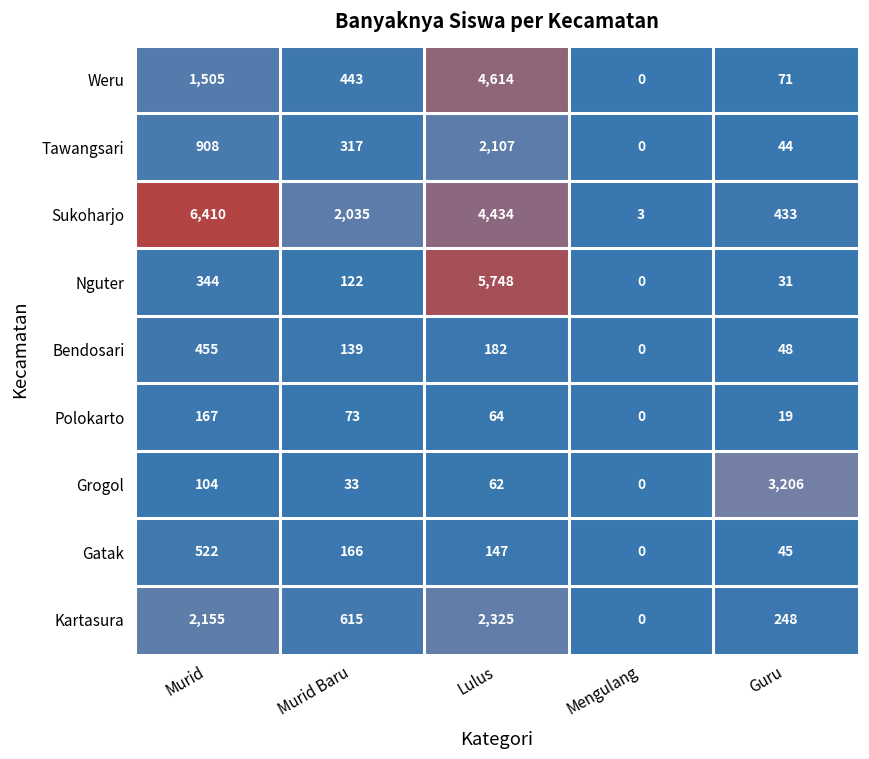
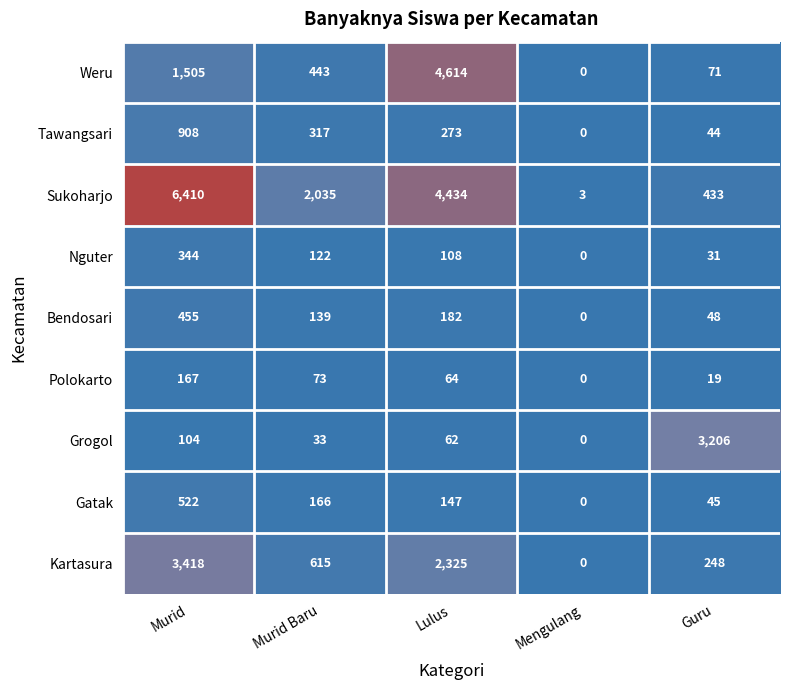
  {
    "Weru": {
      "Murid": "1,505",
      "Murid Baru": "443",
      "Lulus": "4,614",
      "Mengulang": "0",
      "Guru": "71"
    },
    "Tawangsari": {
      "Murid": "908",
      "Murid Baru": "317",
-     "Lulus": "2,107",
+     "Lulus": "273",
      "Mengulang": "0",
      "Guru": "44"
    },
    "Sukoharjo": {
      "Murid": "6,410",
      "Murid Baru": "2,035",
      "Lulus": "4,434",
      "Mengulang": "3",
      "Guru": "433"
    },
    "Nguter": {
      "Murid": "344",
      "Murid Baru": "122",
-     "Lulus": "5,748",
+     "Lulus": "108",
      "Mengulang": "0",
      "Guru": "31"
    },
    "Bendosari": {
      "Murid": "455",
      "Murid Baru": "139",
      "Lulus": "182",
      "Mengulang": "0",
      "Guru": "48"
    },
    "Polokarto": {
      "Murid": "167",
      "Murid Baru": "73",
      "Lulus": "64",
      "Mengulang": "0",
      "Guru": "19"
    },
    "Grogol": {
      "Murid": "104",
      "Murid Baru": "33",
      "Lulus": "62",
      "Mengulang": "0",
      "Guru": "3,206"
    },
    "Gatak": {
      "Murid": "522",
      "Murid Baru": "166",
      "Lulus": "147",
      "Mengulang": "0",
      "Guru": "45"
    },
    "Kartasura": {
-     "Murid": "2,155",
+     "Murid": "3,418",
      "Murid Baru": "615",
      "Lulus": "2,325",
      "Mengulang": "0",
      "Guru": "248"
    }
  }
